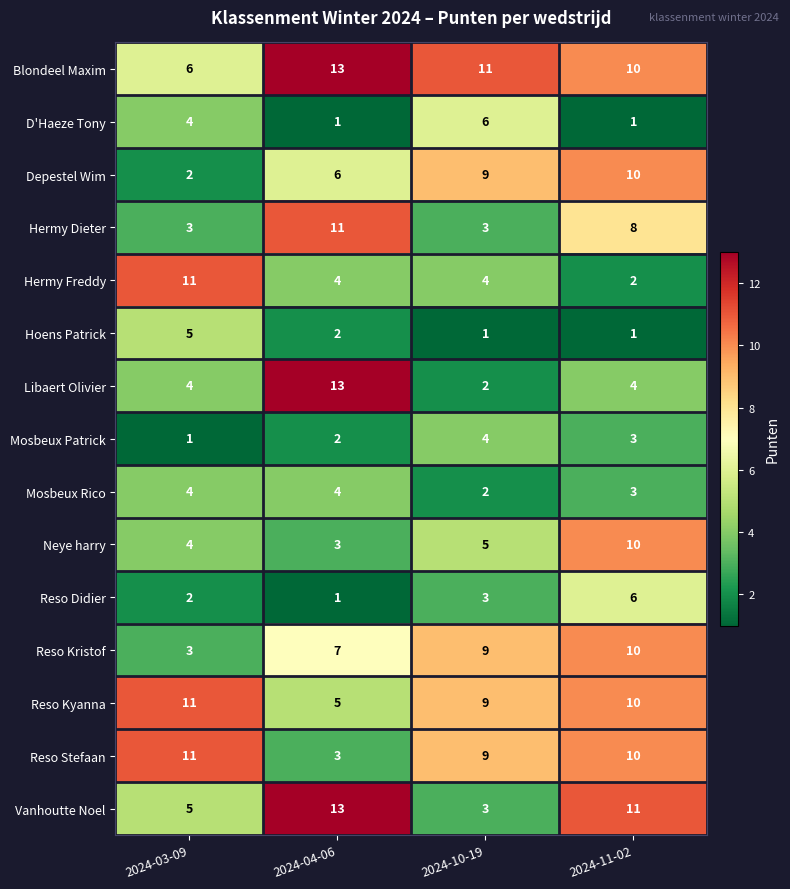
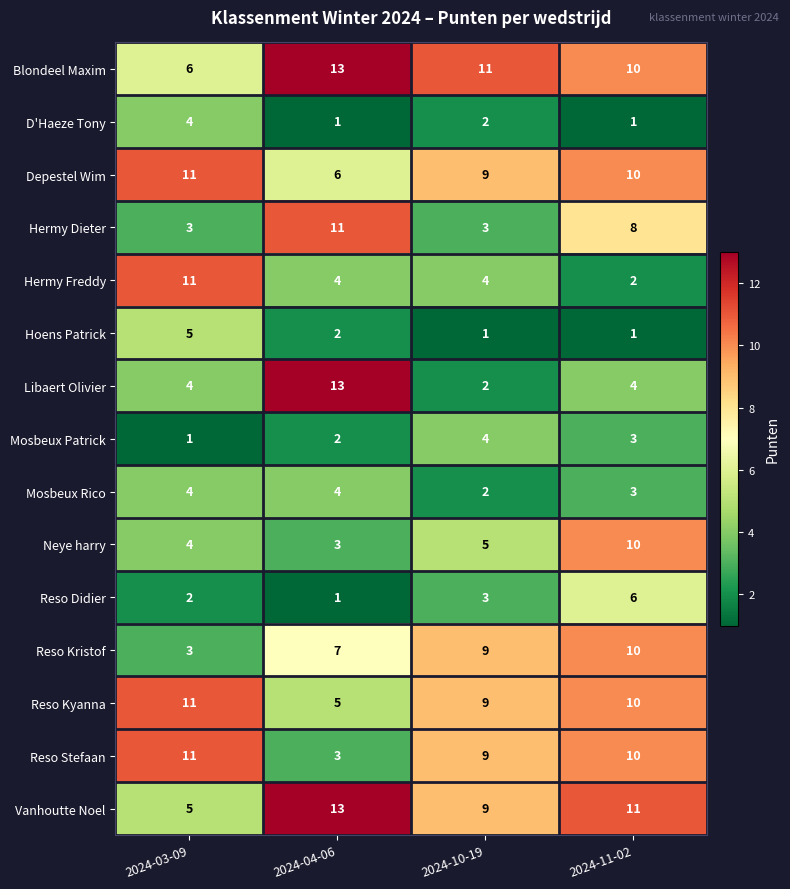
  {
    "Blondeel Maxim": {
      "2024-03-09": 6,
      "2024-04-06": 13,
      "2024-10-19": 11,
      "2024-11-02": 10
    },
    "D'Haeze Tony": {
      "2024-03-09": 4,
      "2024-04-06": 1,
-     "2024-10-19": 6,
+     "2024-10-19": 2,
      "2024-11-02": 1
    },
    "Depestel Wim": {
-     "2024-03-09": 2,
+     "2024-03-09": 11,
      "2024-04-06": 6,
      "2024-10-19": 9,
      "2024-11-02": 10
    },
    "Hermy Dieter": {
      "2024-03-09": 3,
      "2024-04-06": 11,
      "2024-10-19": 3,
      "2024-11-02": 8
    },
    "Hermy Freddy": {
      "2024-03-09": 11,
      "2024-04-06": 4,
      "2024-10-19": 4,
      "2024-11-02": 2
    },
    "Hoens Patrick": {
      "2024-03-09": 5,
      "2024-04-06": 2,
      "2024-10-19": 1,
      "2024-11-02": 1
    },
    "Libaert Olivier": {
      "2024-03-09": 4,
      "2024-04-06": 13,
      "2024-10-19": 2,
      "2024-11-02": 4
    },
    "Mosbeux Patrick": {
      "2024-03-09": 1,
      "2024-04-06": 2,
      "2024-10-19": 4,
      "2024-11-02": 3
    },
    "Mosbeux Rico": {
      "2024-03-09": 4,
      "2024-04-06": 4,
      "2024-10-19": 2,
      "2024-11-02": 3
    },
    "Neye harry": {
      "2024-03-09": 4,
      "2024-04-06": 3,
      "2024-10-19": 5,
      "2024-11-02": 10
    },
    "Reso Didier": {
      "2024-03-09": 2,
      "2024-04-06": 1,
      "2024-10-19": 3,
      "2024-11-02": 6
    },
    "Reso Kristof": {
      "2024-03-09": 3,
      "2024-04-06": 7,
      "2024-10-19": 9,
      "2024-11-02": 10
    },
    "Reso Kyanna": {
      "2024-03-09": 11,
      "2024-04-06": 5,
      "2024-10-19": 9,
      "2024-11-02": 10
    },
    "Reso Stefaan": {
      "2024-03-09": 11,
      "2024-04-06": 3,
      "2024-10-19": 9,
      "2024-11-02": 10
    },
    "Vanhoutte Noel": {
      "2024-03-09": 5,
      "2024-04-06": 13,
-     "2024-10-19": 3,
+     "2024-10-19": 9,
      "2024-11-02": 11
    }
  }
